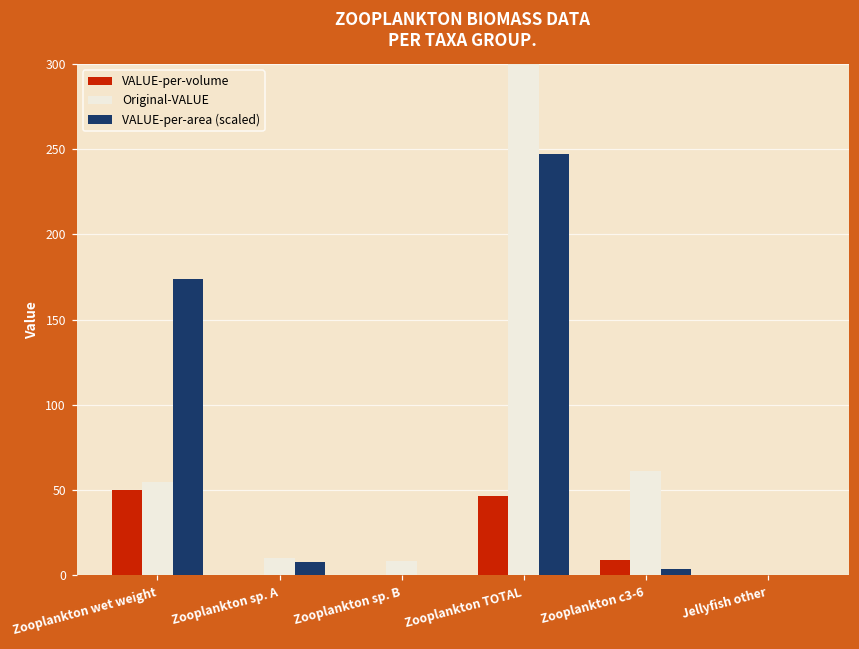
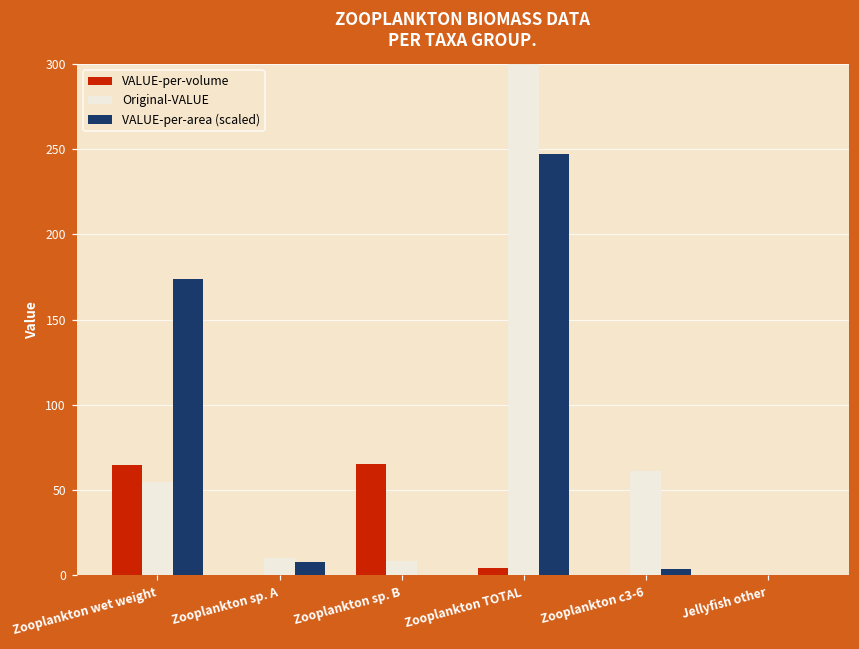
  {
    "VALUE-per-volume": {
-     "Zooplankton wet weight": 50,
-     "Zooplankton sp. B": 0,
-     "Zooplankton TOTAL": 47,
-     "Zooplankton c3-6": 9,
+     "Zooplankton wet weight": 64,
+     "Zooplankton sp. B": 65,
+     "Zooplankton TOTAL": 4,
+     "Zooplankton c3-6": 0,
      "Jellyfish other": 0
    },
    "Original-VALUE": {
      "Zooplankton wet weight": 55,
      "Zooplankton sp. A": 10,
      "Zooplankton sp. B": 8,
      "Zooplankton c3-6": 61,
      "Jellyfish other": 0
    },
    "VALUE-per-area (scaled)": {
      "Zooplankton wet weight": 174,
      "Zooplankton sp. A": 8,
      "Zooplankton TOTAL": 248,
      "Zooplankton c3-6": 4,
      "Jellyfish other": 0
    }
  }
